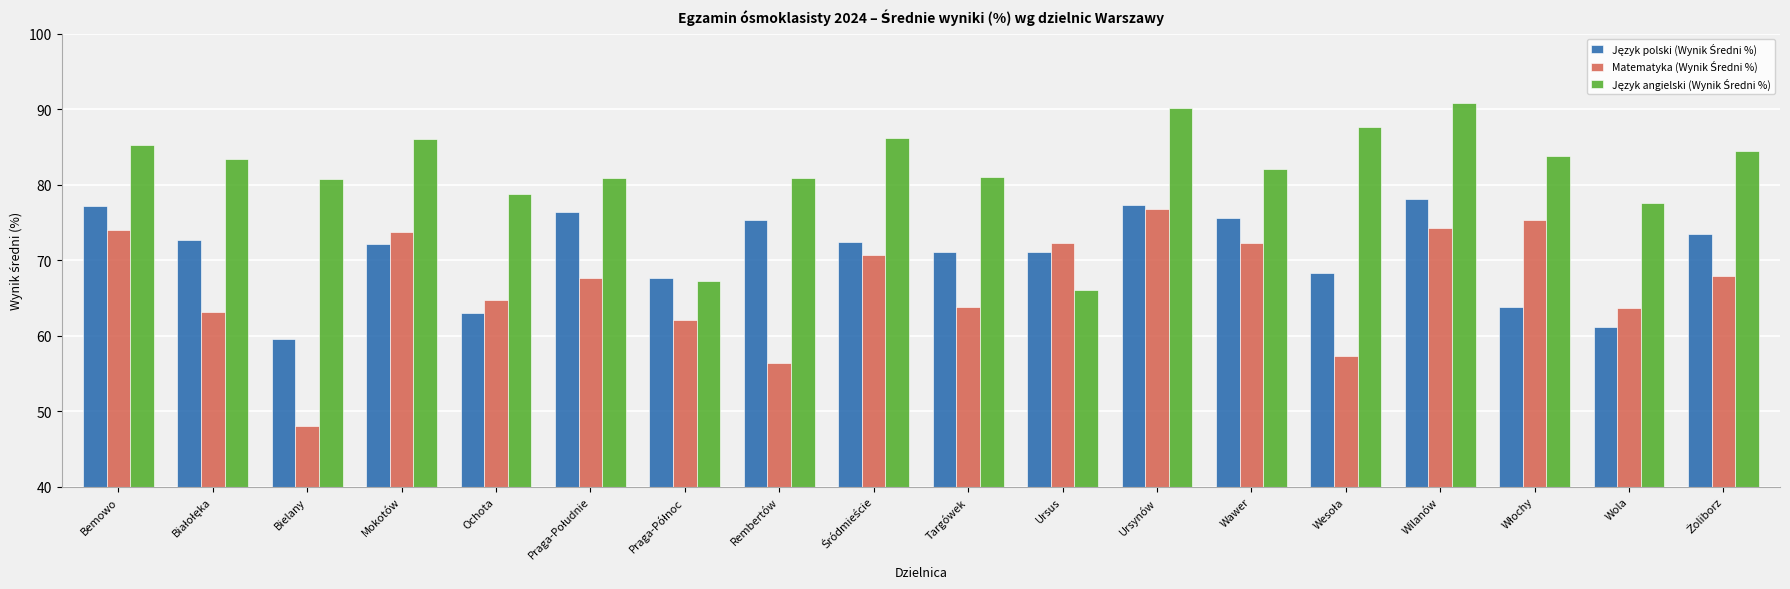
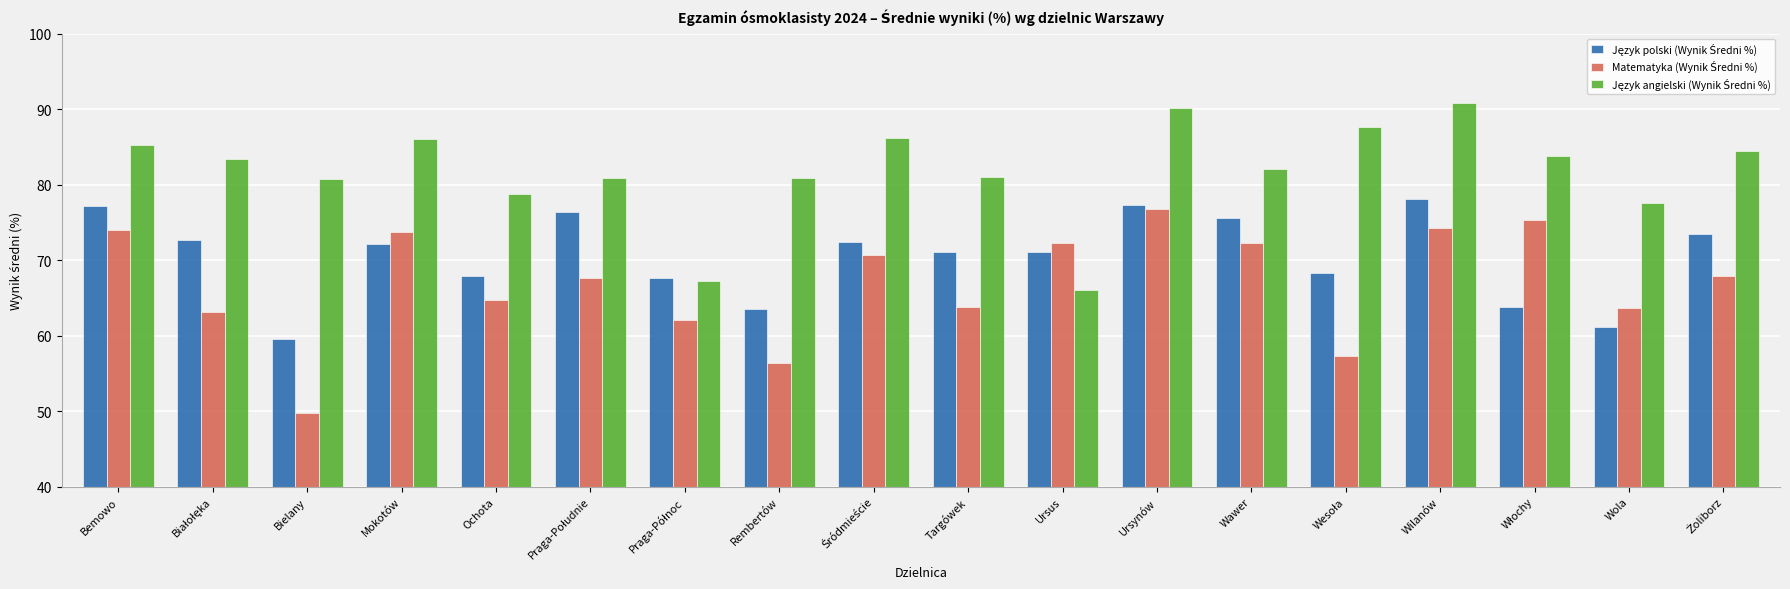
  {
    "Język polski (Wynik Średni %)": {
      "Bemowo": 77,
      "Białołęka": 73,
      "Bielany": 60,
      "Mokotów": 72,
-     "Ochota": 63,
+     "Ochota": 68,
      "Praga-Południe": 76,
      "Praga-Północ": 68,
-     "Rembertów": 75,
+     "Rembertów": 63,
      "Śródmieście": 72,
      "Targówek": 71,
      "Ursus": 71,
      "Ursynów": 77,
      "Wawer": 76,
      "Wesoła": 68,
      "Wilanów": 78,
      "Włochy": 64,
      "Wola": 61,
      "Żoliborz": 73
    },
    "Matematyka (Wynik Średni %)": {
      "Bemowo": 74,
      "Białołęka": 63,
-     "Bielany": 48,
+     "Bielany": 50,
      "Mokotów": 74,
      "Ochota": 65,
      "Praga-Południe": 68,
      "Praga-Północ": 62,
      "Rembertów": 56,
      "Śródmieście": 71,
      "Targówek": 64,
      "Ursus": 72,
      "Ursynów": 77,
      "Wawer": 72,
      "Wesoła": 57,
      "Wilanów": 74,
      "Włochy": 75,
      "Wola": 64,
      "Żoliborz": 68
    },
    "Język angielski (Wynik Średni %)": {
      "Bemowo": 85,
      "Białołęka": 83,
      "Bielany": 81,
      "Mokotów": 86,
      "Ochota": 79,
      "Praga-Południe": 81,
      "Praga-Północ": 67,
      "Rembertów": 81,
      "Śródmieście": 86,
      "Targówek": 81,
      "Ursus": 66,
      "Ursynów": 90,
      "Wawer": 82,
      "Wesoła": 88,
      "Wilanów": 91,
      "Włochy": 84,
      "Wola": 78,
      "Żoliborz": 84
    }
  }
